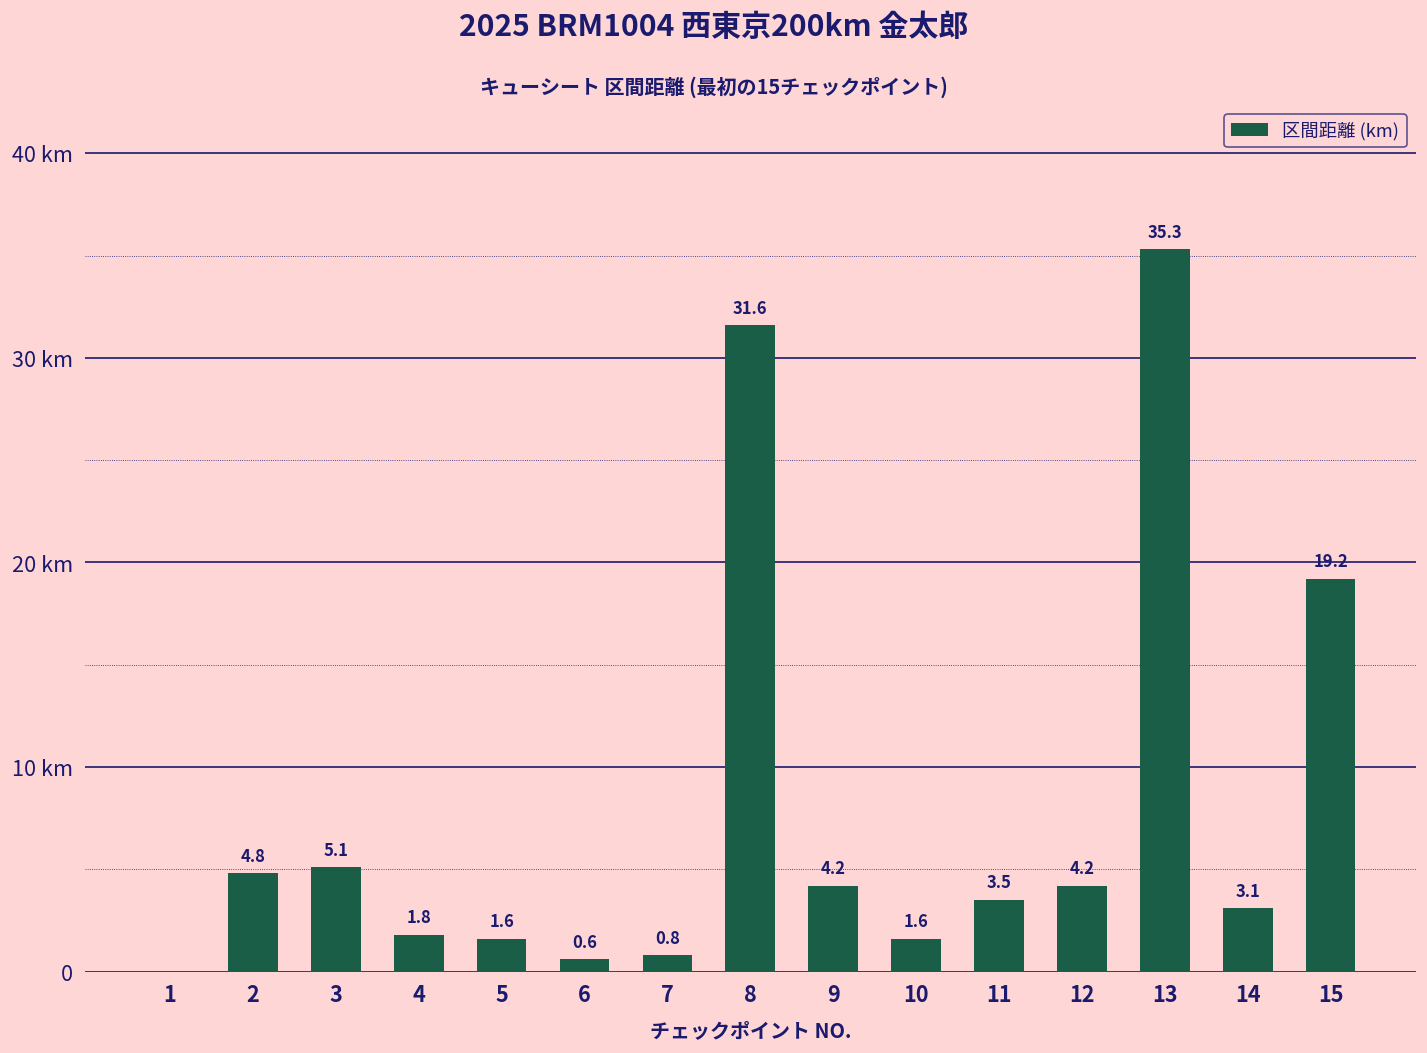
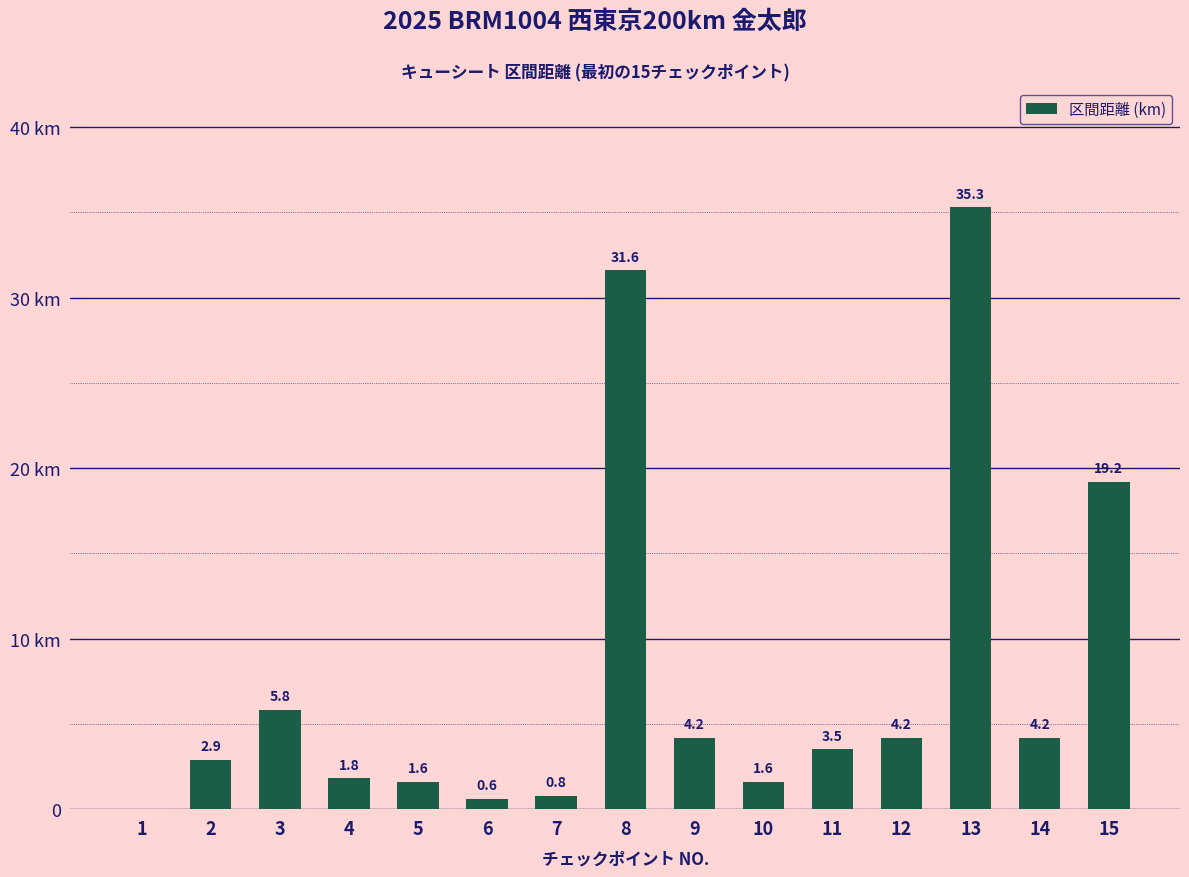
  {
-   "2": 4.8,
-   "3": 5.1,
+   "2": 2.9,
+   "3": 5.8,
    "4": 1.8,
    "5": 1.6,
    "6": 0.6,
    "7": 0.8,
    "8": 31.6,
    "9": 4.2,
    "10": 1.6,
    "11": 3.5,
    "12": 4.2,
    "13": 35.3,
-   "14": 3.1,
+   "14": 4.2,
    "15": 19.2
  }
